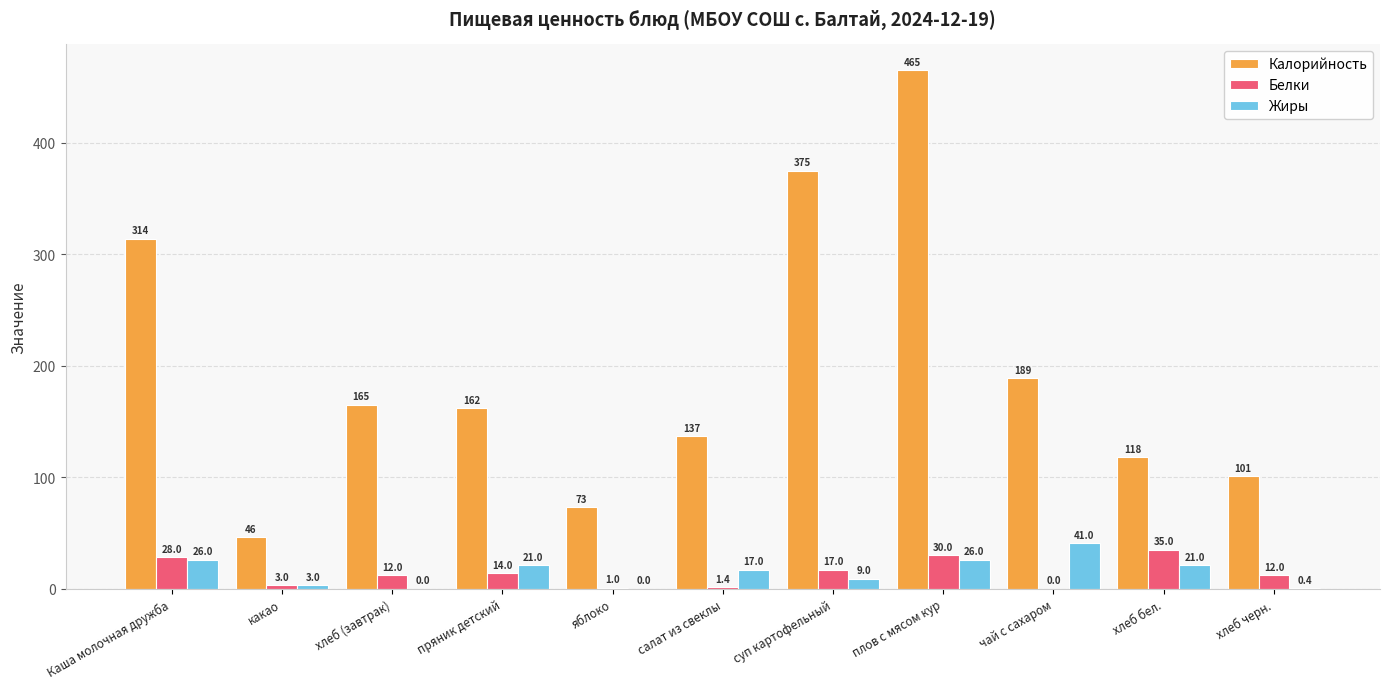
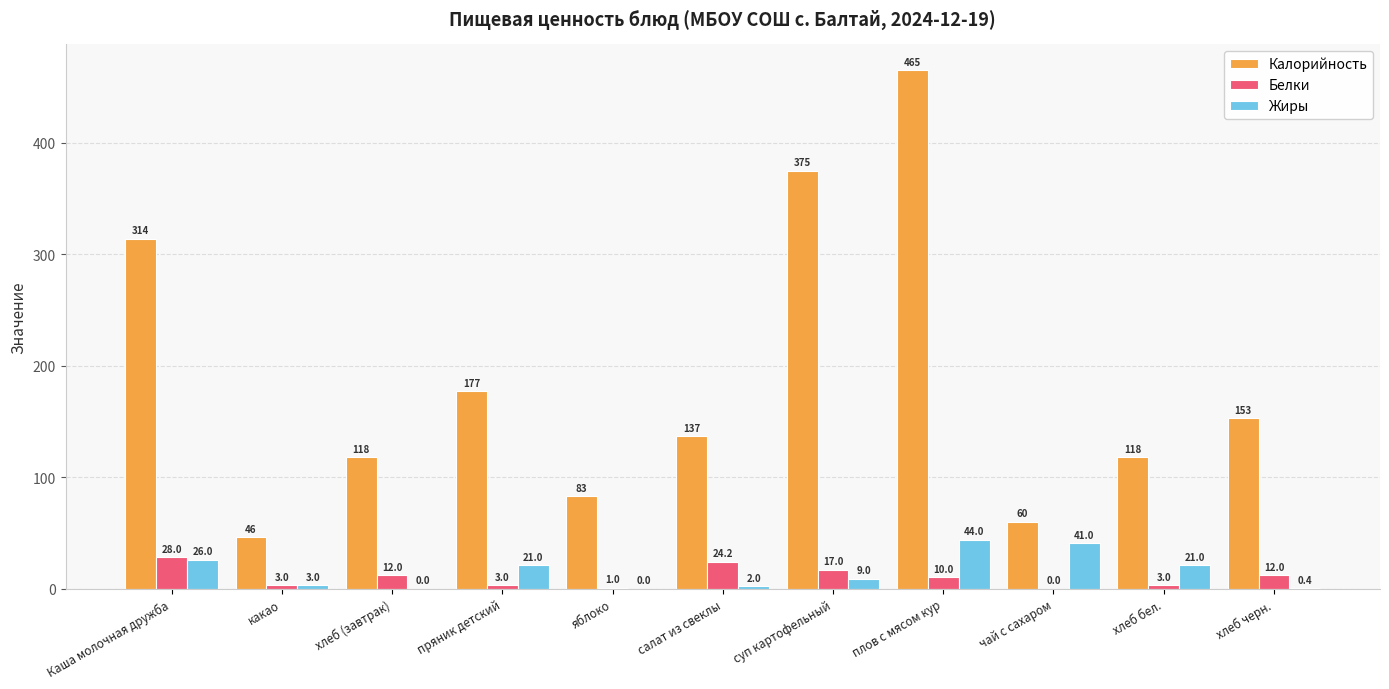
  {
    "Калорийность": {
      "Каша молочная дружба": 314,
      "какао": 46,
-     "хлеб (завтрак)": 165,
-     "пряник детский": 162,
-     "яблоко": 73,
+     "хлеб (завтрак)": 118,
+     "пряник детский": 177,
+     "яблоко": 83,
      "салат из свеклы": 137,
      "суп картофельный": 375,
      "плов с мясом кур": 465,
-     "чай с сахаром": 189,
+     "чай с сахаром": 60,
      "хлеб бел.": 118,
-     "хлеб черн.": 101
+     "хлеб черн.": 153
    },
    "Белки": {
      "Каша молочная дружба": 28.0,
      "какао": 3.0,
      "хлеб (завтрак)": 12.0,
-     "пряник детский": 14.0,
+     "пряник детский": 3.0,
      "яблоко": 1.0,
-     "салат из свеклы": 1.4,
+     "салат из свеклы": 24.2,
      "суп картофельный": 17.0,
-     "плов с мясом кур": 30.0,
+     "плов с мясом кур": 10.0,
      "чай с сахаром": 0.0,
-     "хлеб бел.": 35.0,
+     "хлеб бел.": 3.0,
      "хлеб черн.": 12.0
    },
    "Жиры": {
      "Каша молочная дружба": 26.0,
      "какао": 3.0,
      "хлеб (завтрак)": 0.0,
      "пряник детский": 21.0,
      "яблоко": 0.0,
-     "салат из свеклы": 17.0,
+     "салат из свеклы": 2.0,
      "суп картофельный": 9.0,
-     "плов с мясом кур": 26.0,
+     "плов с мясом кур": 44.0,
      "чай с сахаром": 41.0,
      "хлеб бел.": 21.0,
      "хлеб черн.": 0.4
    }
  }
